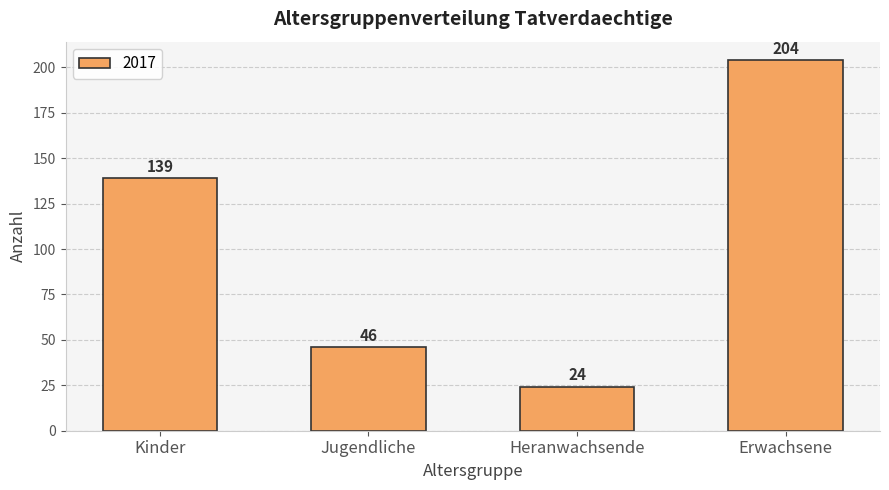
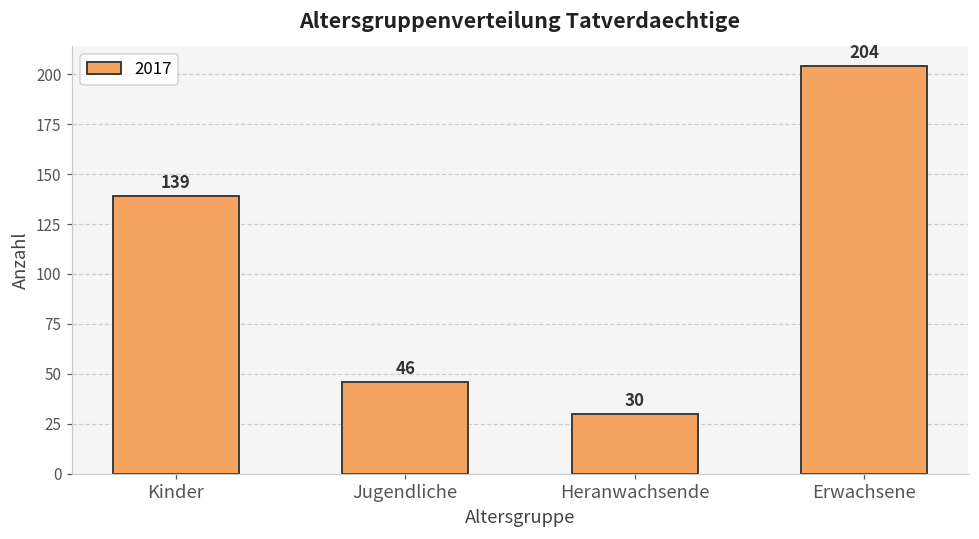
  {
    "Kinder": 139,
    "Jugendliche": 46,
-   "Heranwachsende": 24,
+   "Heranwachsende": 30,
    "Erwachsene": 204
  }
